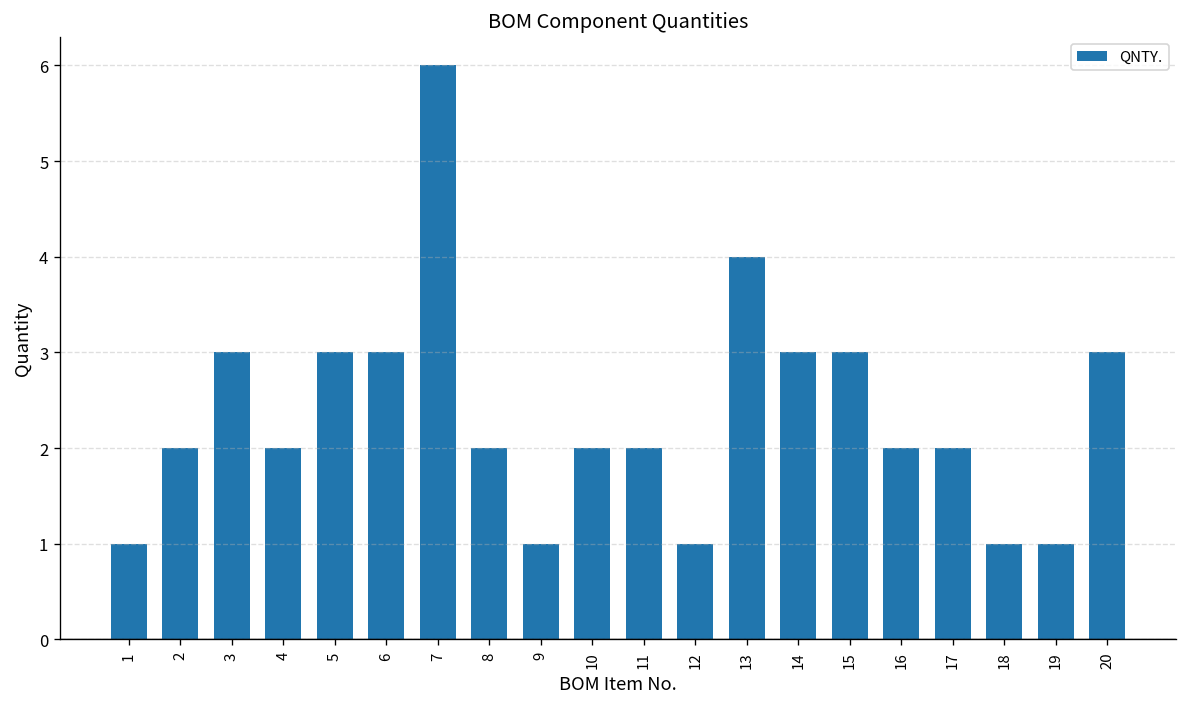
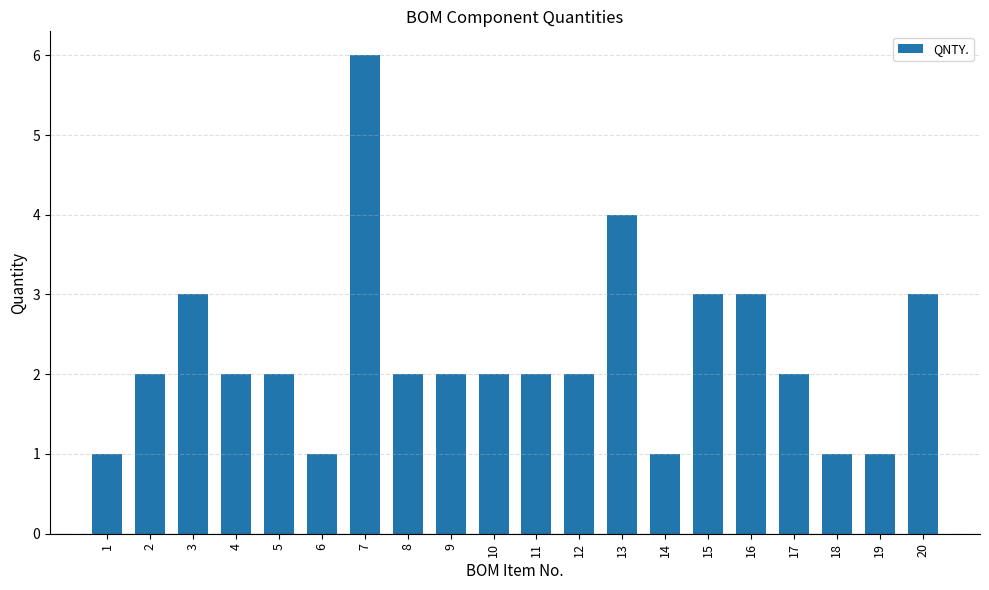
  {
    "1": 1,
    "2": 2,
    "3": 3,
    "4": 2,
-   "5": 3,
-   "6": 3,
+   "5": 2,
+   "6": 1,
    "7": 6,
    "8": 2,
-   "9": 1,
+   "9": 2,
    "10": 2,
    "11": 2,
-   "12": 1,
+   "12": 2,
    "13": 4,
-   "14": 3,
+   "14": 1,
    "15": 3,
-   "16": 2,
+   "16": 3,
    "17": 2,
    "18": 1,
    "19": 1,
    "20": 3
  }
